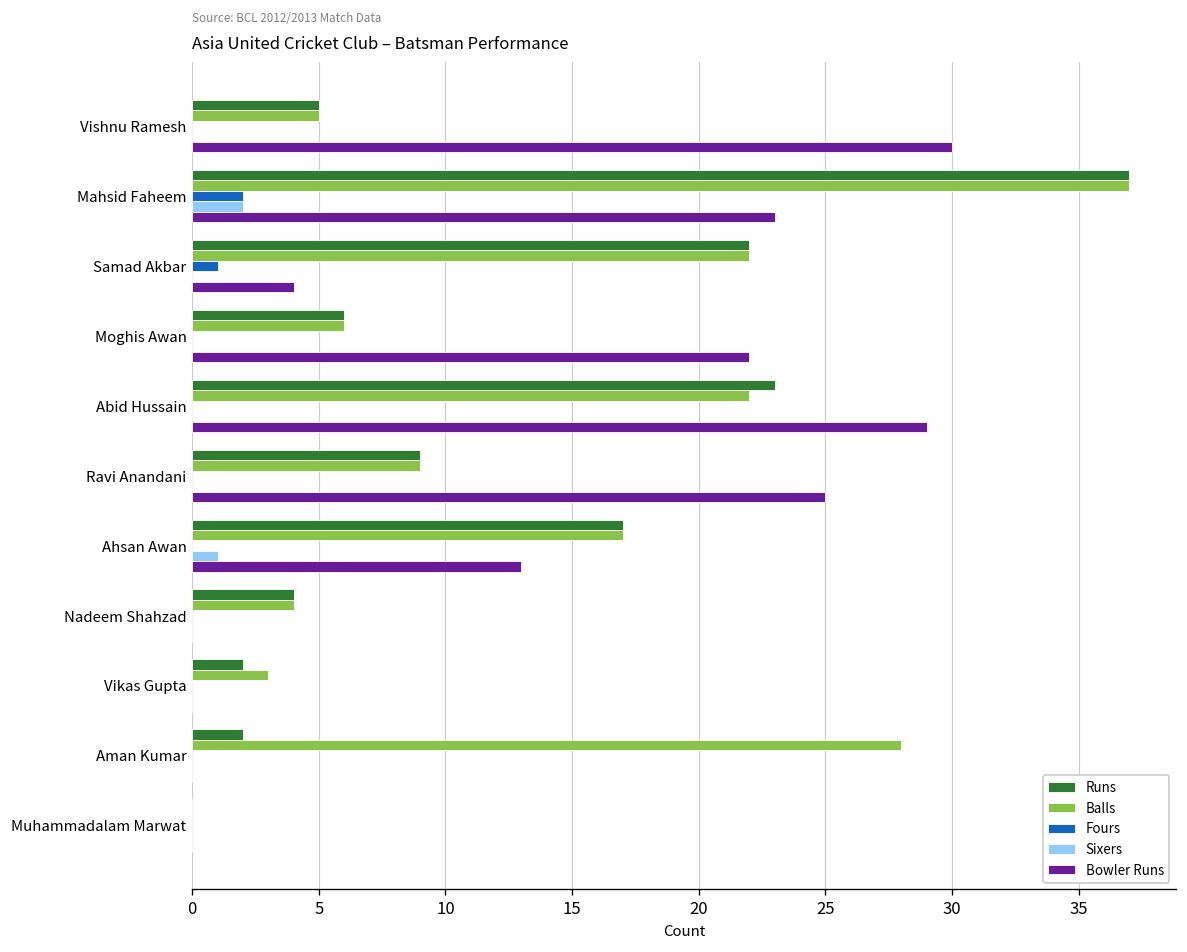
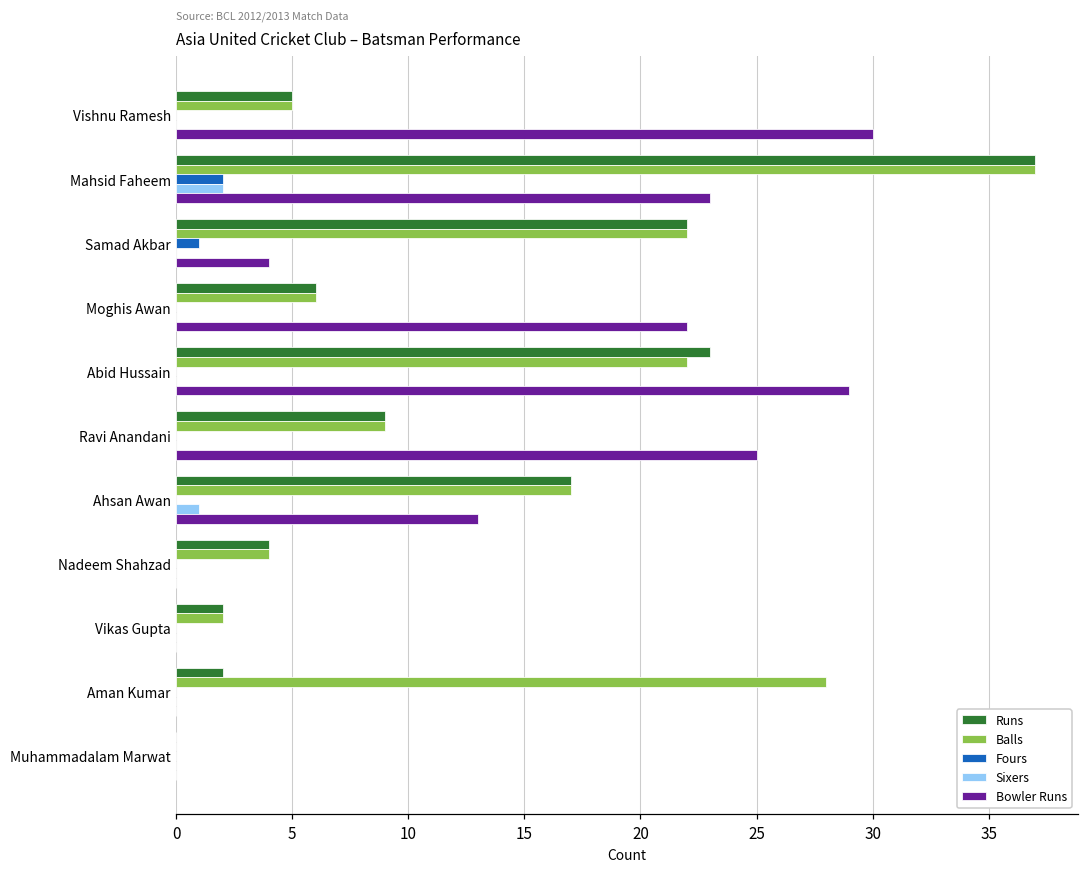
  {
    "Runs": {
      "Vishnu Ramesh": 5,
      "Mahsid Faheem": 37,
      "Samad Akbar": 22,
      "Moghis Awan": 6,
      "Abid Hussain": 23,
      "Ravi Anandani": 9,
      "Ahsan Awan": 17,
      "Nadeem Shahzad": 4,
      "Vikas Gupta": 2,
      "Aman Kumar": 2,
      "Muhammadalam Marwat": 0
    },
    "Balls": {
      "Vishnu Ramesh": 5,
      "Mahsid Faheem": 37,
      "Samad Akbar": 22,
      "Moghis Awan": 6,
      "Abid Hussain": 22,
      "Ravi Anandani": 9,
      "Ahsan Awan": 17,
      "Nadeem Shahzad": 4,
-     "Vikas Gupta": 3,
+     "Vikas Gupta": 2,
      "Aman Kumar": 28,
      "Muhammadalam Marwat": 0
    },
    "Fours": {
      "Vishnu Ramesh": 0,
      "Mahsid Faheem": 2,
      "Samad Akbar": 1,
      "Moghis Awan": 0,
      "Abid Hussain": 0,
      "Ravi Anandani": 0,
      "Ahsan Awan": 0,
      "Nadeem Shahzad": 0,
      "Vikas Gupta": 0,
      "Aman Kumar": 0,
      "Muhammadalam Marwat": 0
    },
    "Sixers": {
      "Vishnu Ramesh": 0,
      "Mahsid Faheem": 2,
      "Samad Akbar": 0,
      "Moghis Awan": 0,
      "Abid Hussain": 0,
      "Ravi Anandani": 0,
      "Ahsan Awan": 1,
      "Nadeem Shahzad": 0,
      "Vikas Gupta": 0,
      "Aman Kumar": 0,
      "Muhammadalam Marwat": 0
    },
    "Bowler Runs": {
      "Vishnu Ramesh": 30,
      "Mahsid Faheem": 23,
      "Samad Akbar": 4,
      "Moghis Awan": 22,
      "Abid Hussain": 29,
      "Ravi Anandani": 25,
      "Ahsan Awan": 13,
      "Nadeem Shahzad": 0,
      "Vikas Gupta": 0,
      "Aman Kumar": 0,
      "Muhammadalam Marwat": 0
    }
  }
